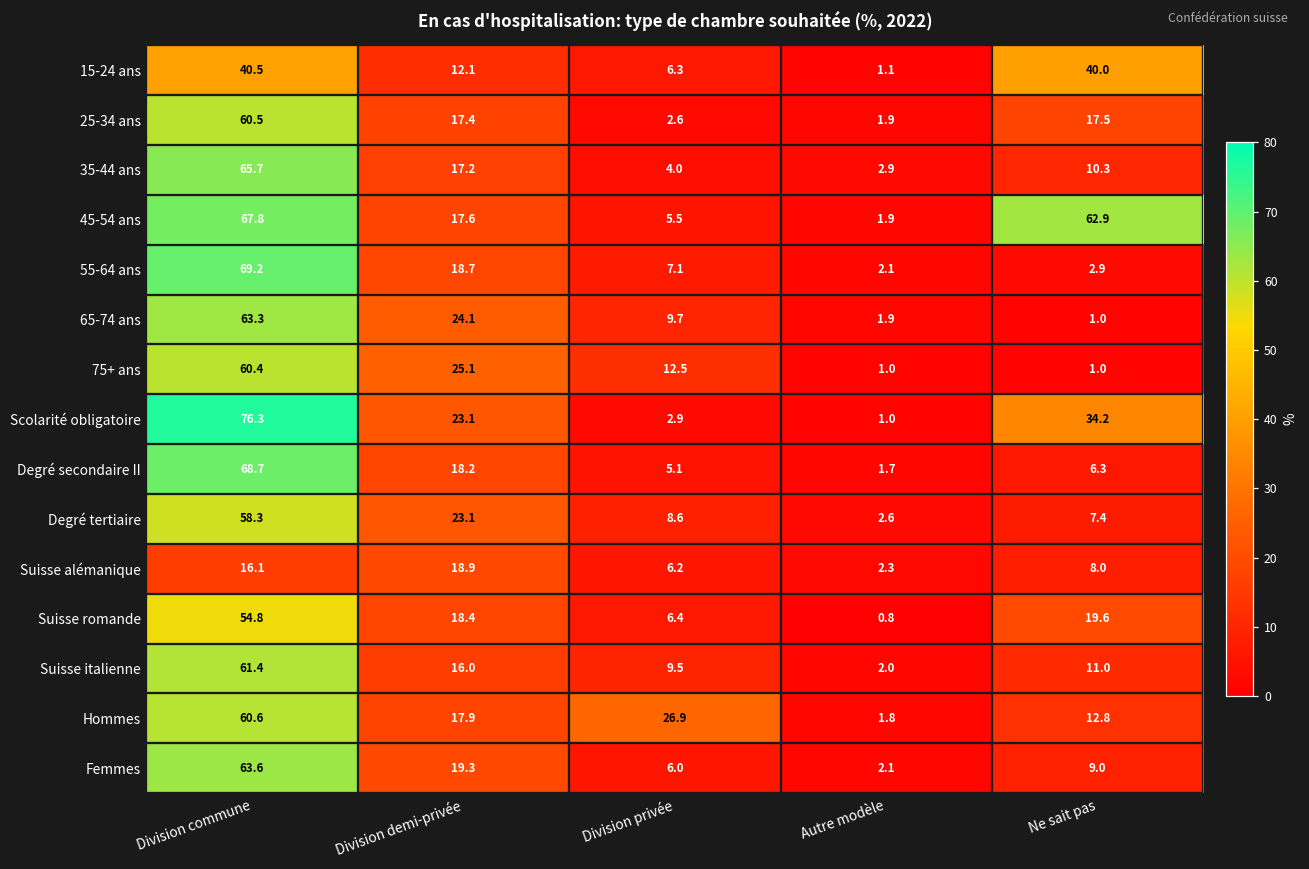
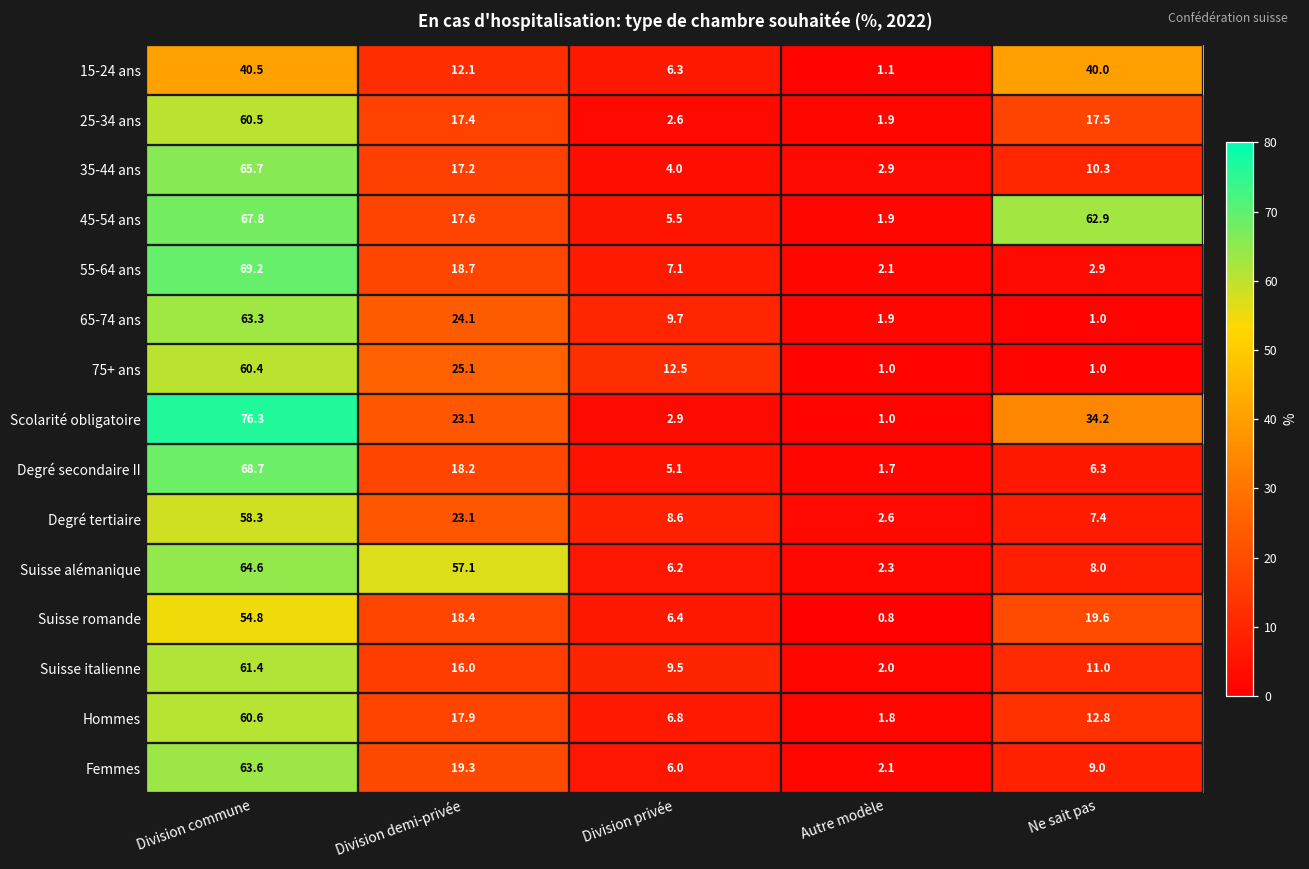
  {
    "15-24 ans": {
      "Division commune": 40.5,
      "Division demi-privée": 12.1,
      "Division privée": 6.3,
      "Autre modèle": 1.1,
      "Ne sait pas": 40.0
    },
    "25-34 ans": {
      "Division commune": 60.5,
      "Division demi-privée": 17.4,
      "Division privée": 2.6,
      "Autre modèle": 1.9,
      "Ne sait pas": 17.5
    },
    "35-44 ans": {
      "Division commune": 65.7,
      "Division demi-privée": 17.2,
      "Division privée": 4.0,
      "Autre modèle": 2.9,
      "Ne sait pas": 10.3
    },
    "45-54 ans": {
      "Division commune": 67.8,
      "Division demi-privée": 17.6,
      "Division privée": 5.5,
      "Autre modèle": 1.9,
      "Ne sait pas": 62.9
    },
    "55-64 ans": {
      "Division commune": 69.2,
      "Division demi-privée": 18.7,
      "Division privée": 7.1,
      "Autre modèle": 2.1,
      "Ne sait pas": 2.9
    },
    "65-74 ans": {
      "Division commune": 63.3,
      "Division demi-privée": 24.1,
      "Division privée": 9.7,
      "Autre modèle": 1.9,
      "Ne sait pas": 1.0
    },
    "75+ ans": {
      "Division commune": 60.4,
      "Division demi-privée": 25.1,
      "Division privée": 12.5,
      "Autre modèle": 1.0,
      "Ne sait pas": 1.0
    },
    "Scolarité obligatoire": {
      "Division commune": 76.3,
      "Division demi-privée": 23.1,
      "Division privée": 2.9,
      "Autre modèle": 1.0,
      "Ne sait pas": 34.2
    },
    "Degré secondaire II": {
      "Division commune": 68.7,
      "Division demi-privée": 18.2,
      "Division privée": 5.1,
      "Autre modèle": 1.7,
      "Ne sait pas": 6.3
    },
    "Degré tertiaire": {
      "Division commune": 58.3,
      "Division demi-privée": 23.1,
      "Division privée": 8.6,
      "Autre modèle": 2.6,
      "Ne sait pas": 7.4
    },
    "Suisse alémanique": {
-     "Division commune": 16.1,
-     "Division demi-privée": 18.9,
+     "Division commune": 64.6,
+     "Division demi-privée": 57.1,
      "Division privée": 6.2,
      "Autre modèle": 2.3,
      "Ne sait pas": 8.0
    },
    "Suisse romande": {
      "Division commune": 54.8,
      "Division demi-privée": 18.4,
      "Division privée": 6.4,
      "Autre modèle": 0.8,
      "Ne sait pas": 19.6
    },
    "Suisse italienne": {
      "Division commune": 61.4,
      "Division demi-privée": 16.0,
      "Division privée": 9.5,
      "Autre modèle": 2.0,
      "Ne sait pas": 11.0
    },
    "Hommes": {
      "Division commune": 60.6,
      "Division demi-privée": 17.9,
-     "Division privée": 26.9,
+     "Division privée": 6.8,
      "Autre modèle": 1.8,
      "Ne sait pas": 12.8
    },
    "Femmes": {
      "Division commune": 63.6,
      "Division demi-privée": 19.3,
      "Division privée": 6.0,
      "Autre modèle": 2.1,
      "Ne sait pas": 9.0
    }
  }
